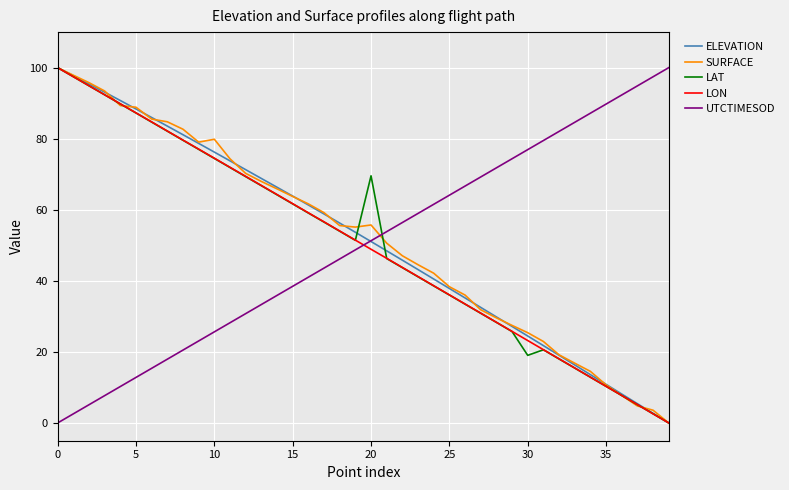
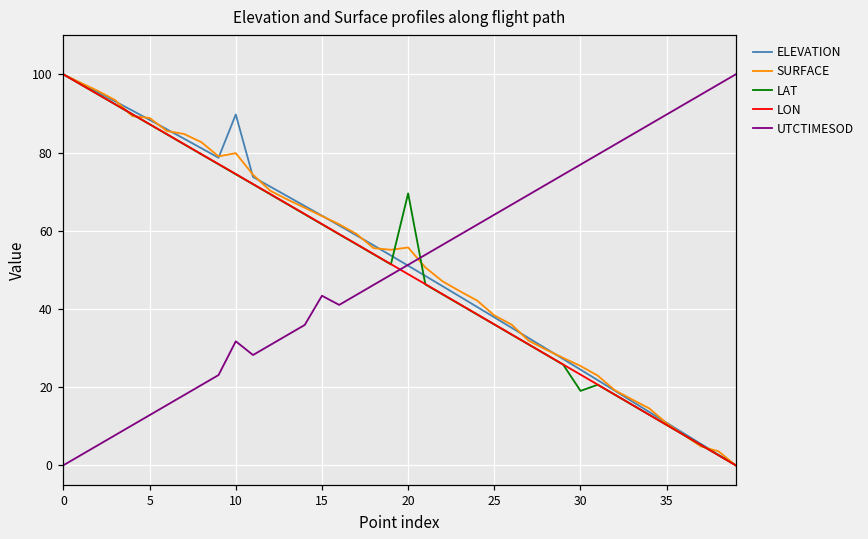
  {
    "ELEVATION": {
-     "10": 76,
+     "10": 90,
      "30": 24
    },
    "SURFACE": {
      "10": 80,
      "20": 56,
      "30": 25
    },
    "LAT": {
      "20": 70,
      "30": 19
    },
    "LON": {
      "20": 49,
      "30": 23
    },
    "UTCTIMESOD": {
      "0": 0,
      "5": 13,
-     "10": 26,
-     "15": 38,
+     "10": 32,
+     "15": 43,
      "25": 64,
      "30": 77,
      "35": 90
    }
  }
